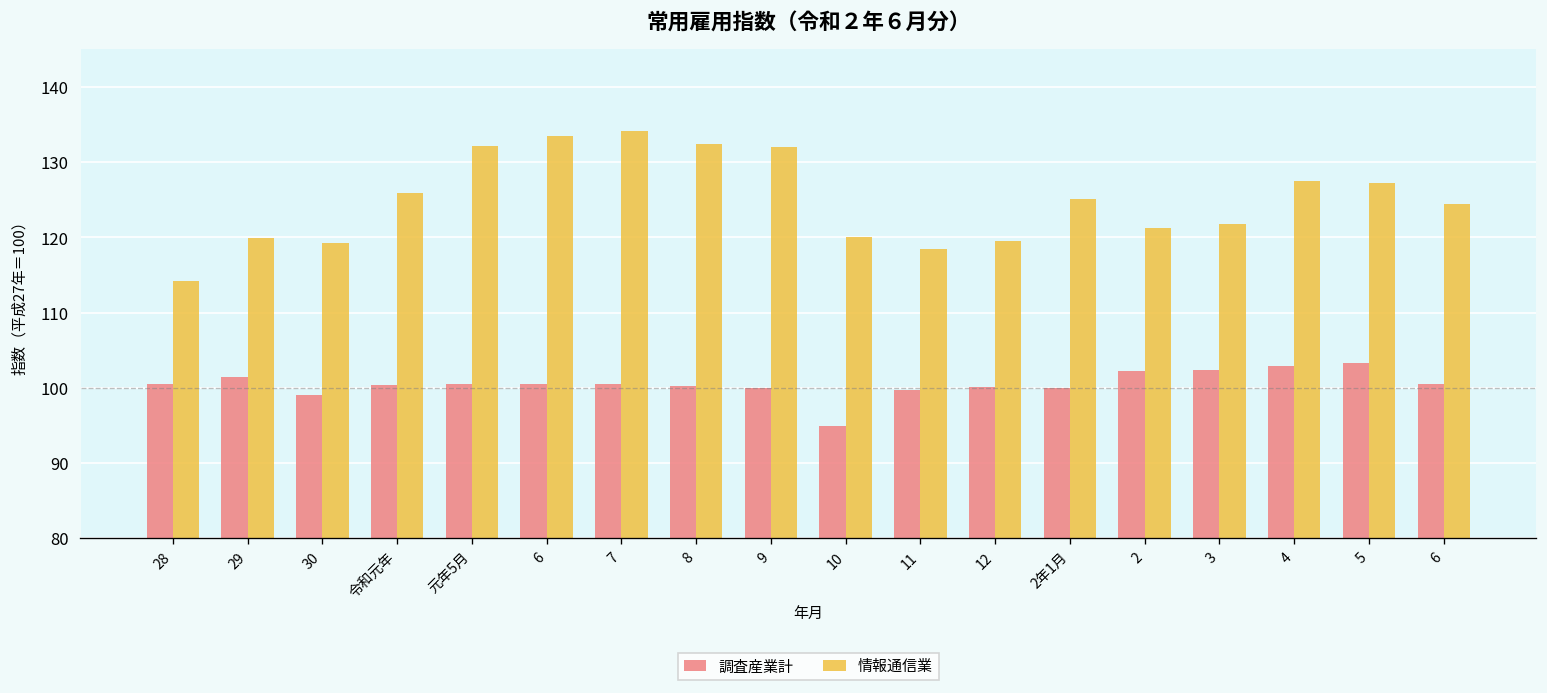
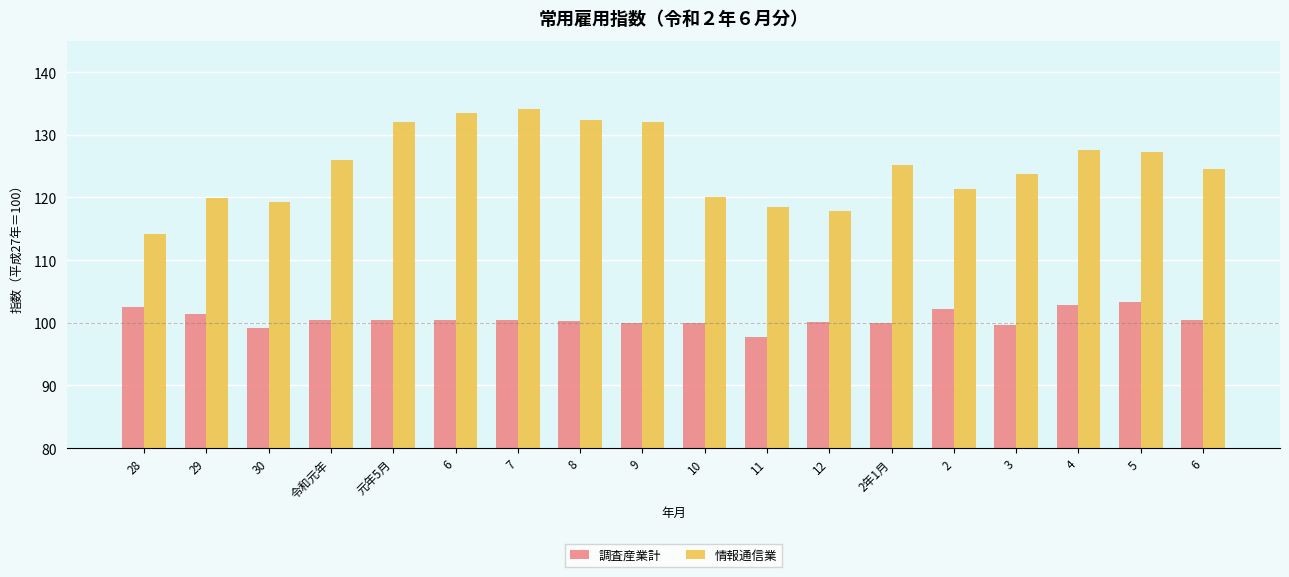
  {
    "調査産業計": {
-     "28": 101,
+     "28": 103,
      "29": 101,
      "30": 99,
      "令和元年": 100,
      "元年5月": 101,
      "7": 101,
      "8": 100,
      "9": 100,
-     "10": 95,
-     "11": 100,
+     "10": 100,
+     "11": 98,
      "12": 100,
      "2年1月": 100,
      "2": 102,
-     "3": 102,
+     "3": 100,
      "4": 103,
      "5": 103
    },
    "情報通信業": {
      "28": 114,
      "29": 120,
      "30": 119,
      "令和元年": 126,
      "元年5月": 132,
      "7": 134,
      "8": 132,
      "9": 132,
      "10": 120,
      "11": 118,
-     "12": 120,
+     "12": 118,
      "2年1月": 125,
      "2": 121,
-     "3": 122,
+     "3": 124,
      "4": 128,
      "5": 127
    }
  }
